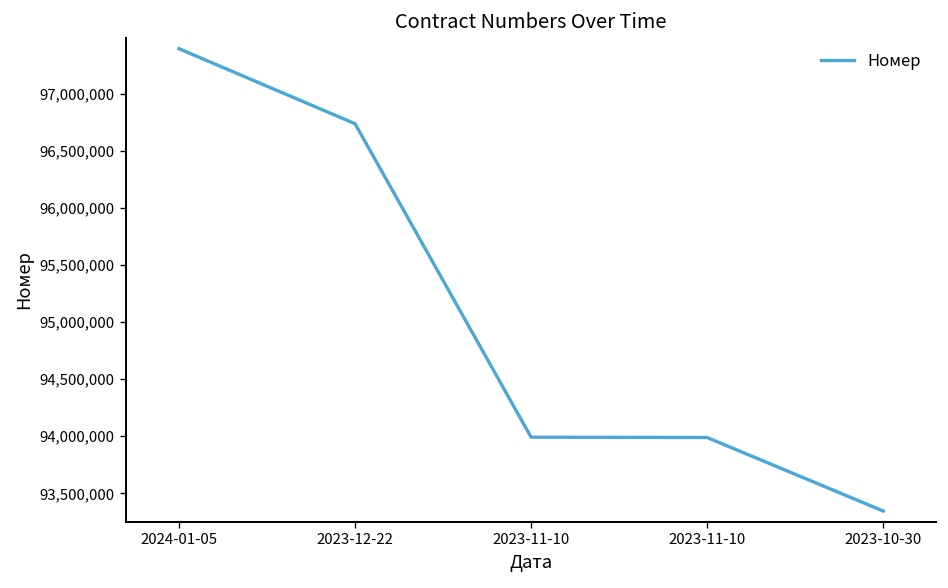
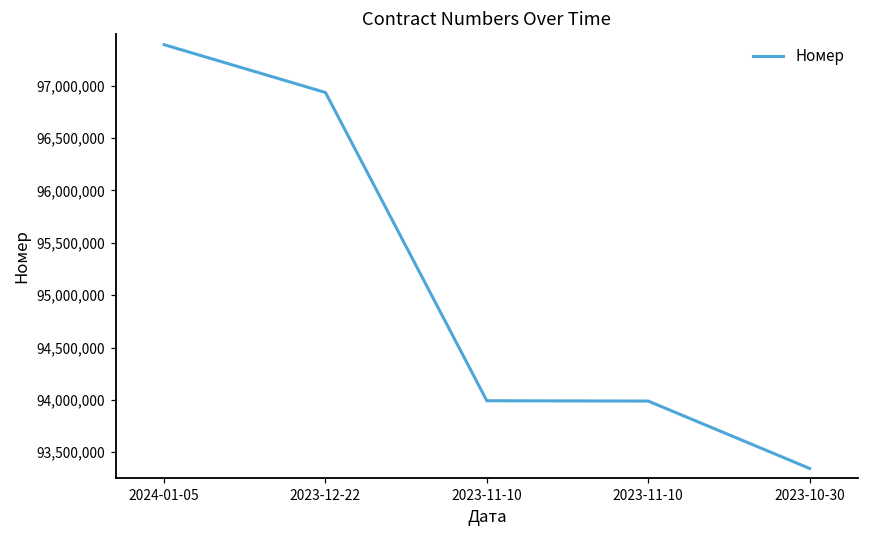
  {
    "2024-01-05": "97,400,000",
-   "2023-12-22": "96,700,000",
+   "2023-12-22": "96,900,000",
    "2023-10-30": "93,300,000"
  }
